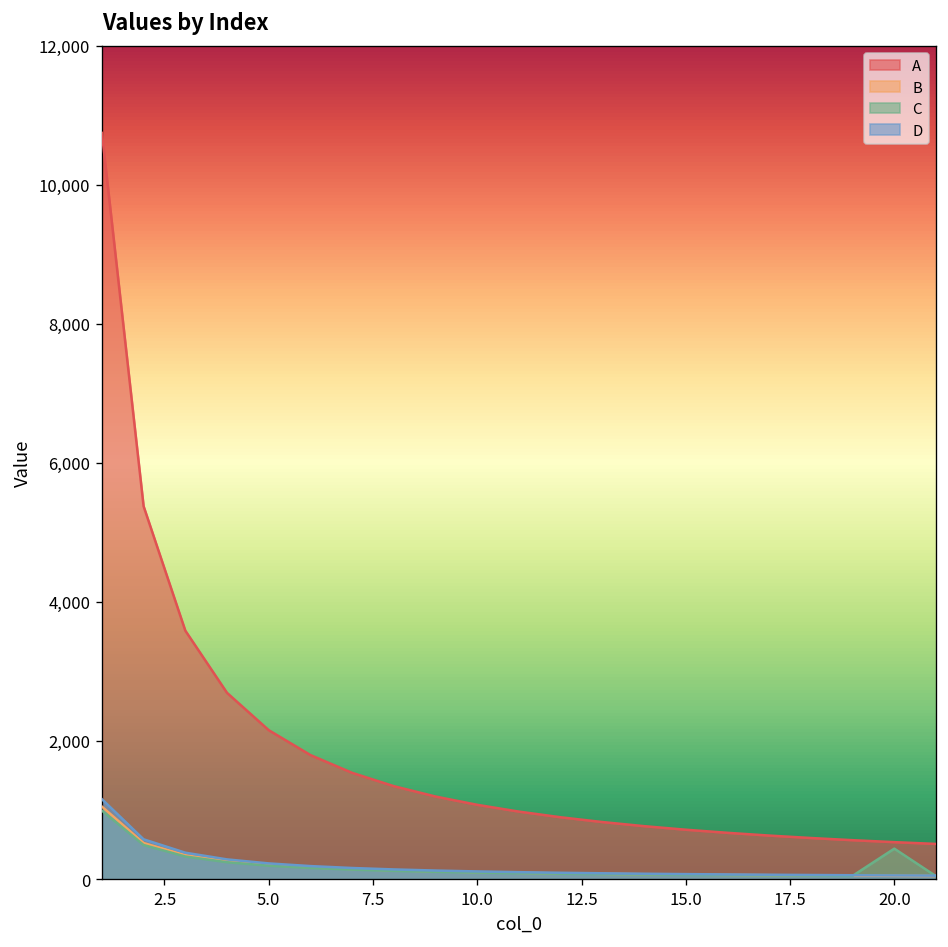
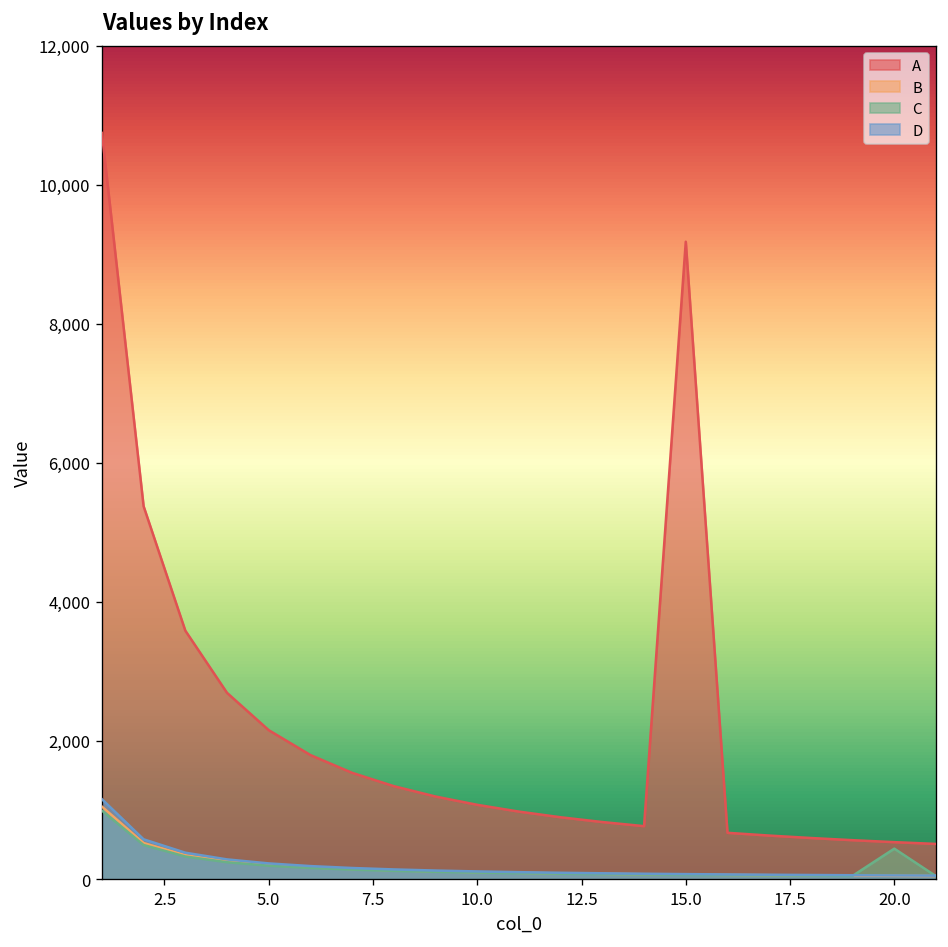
  {
    "A": {
      "5.0": "2,100",
      "10.0": "1,100",
-     "15.0": "700",
+     "15.0": "9,200",
      "20.0": "500"
    },
    "C": {
      "20.0": "400"
    }
  }
